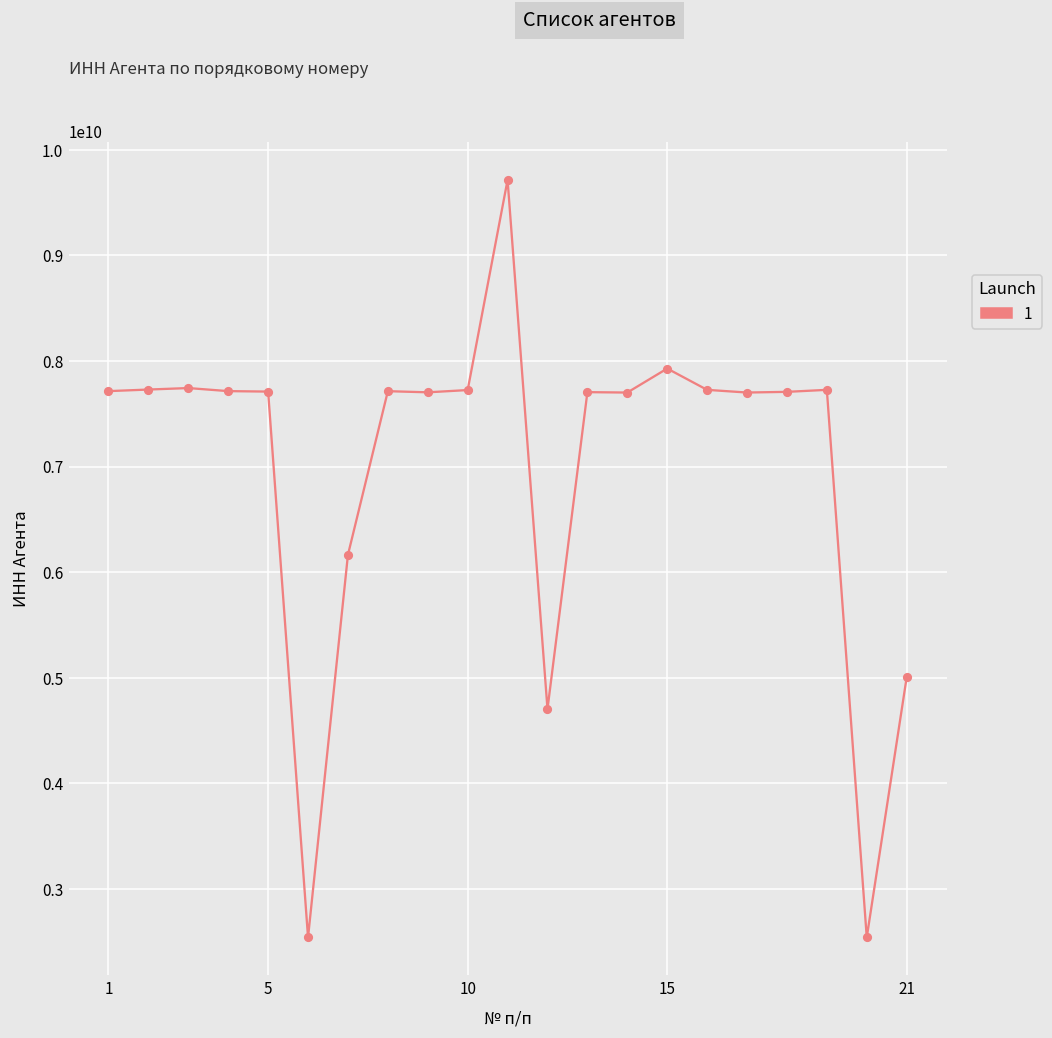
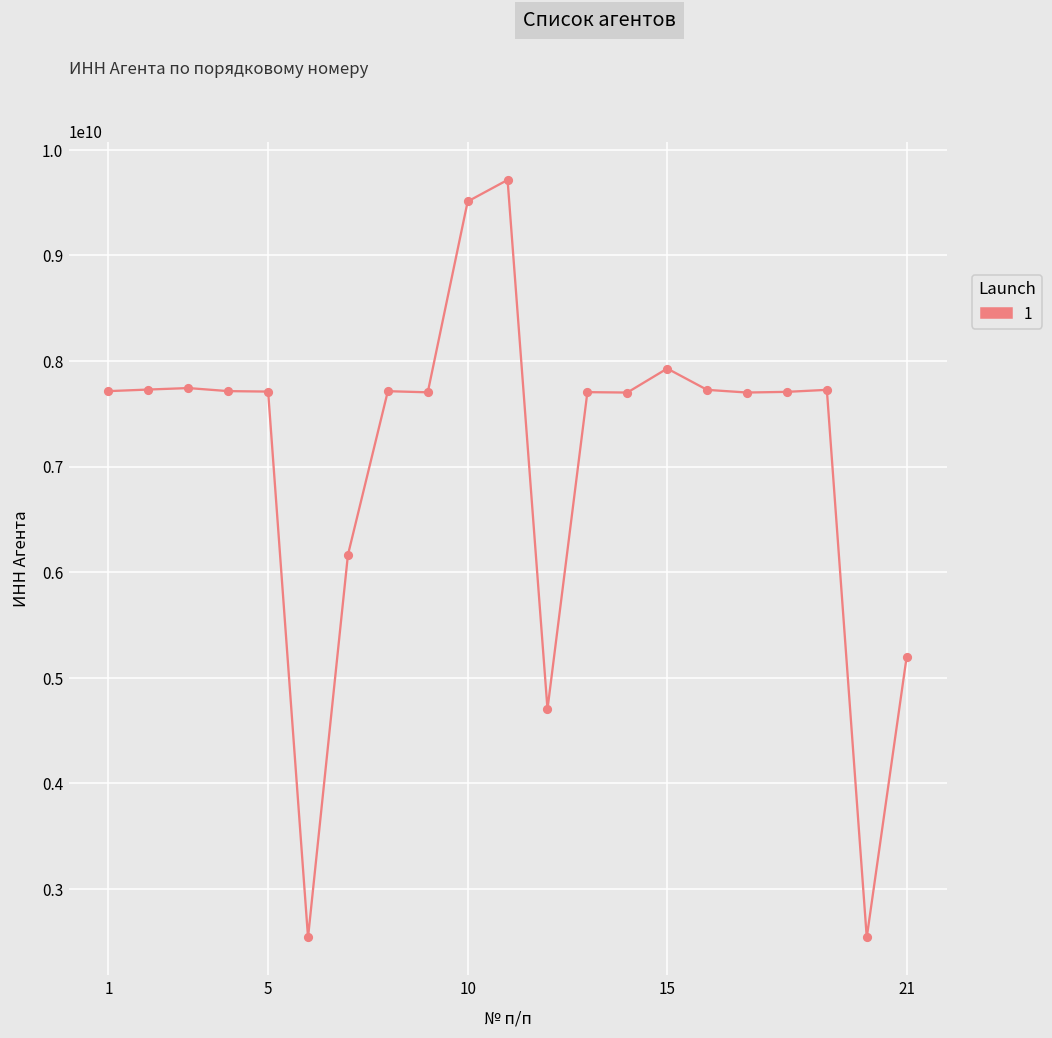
  {
    "1": 7700000000,
    "5": 7700000000,
-   "10": 7700000000,
+   "10": 9500000000,
    "15": 7900000000,
-   "21": 5000000000
+   "21": 5200000000
  }
